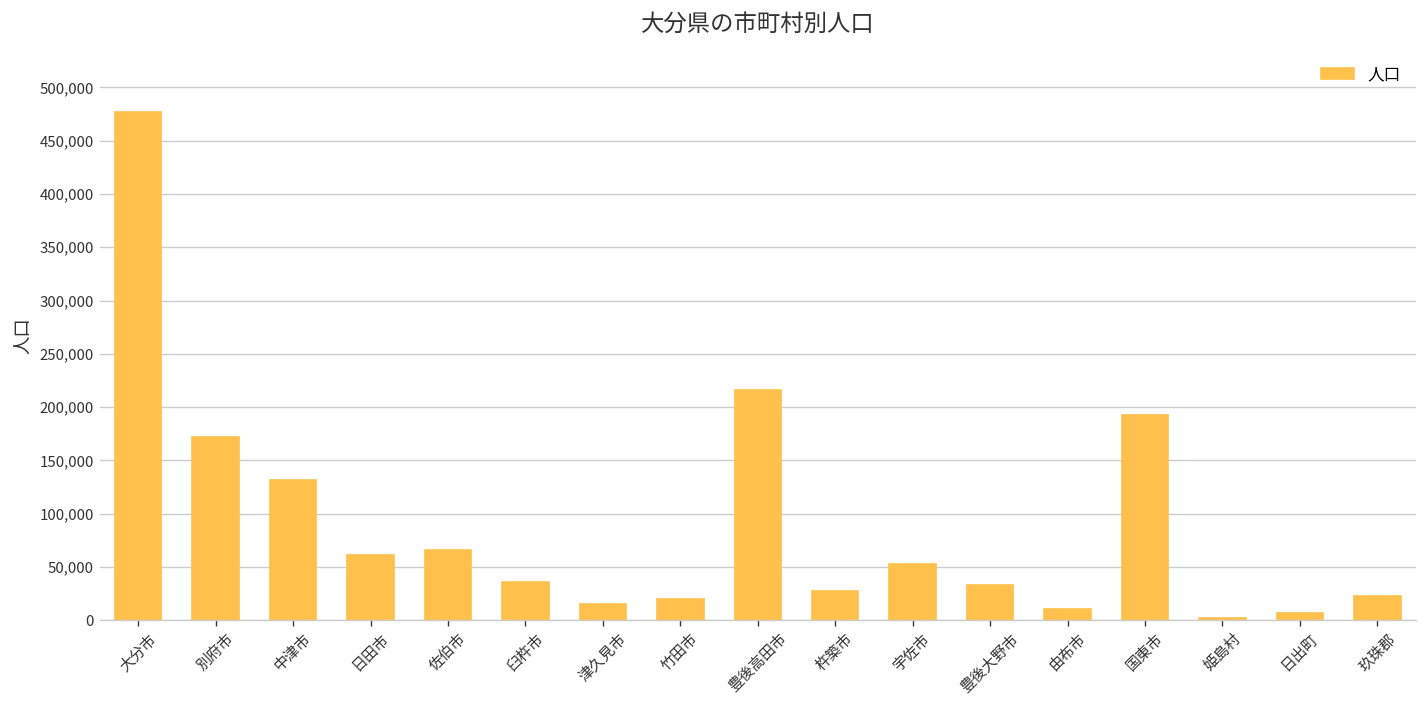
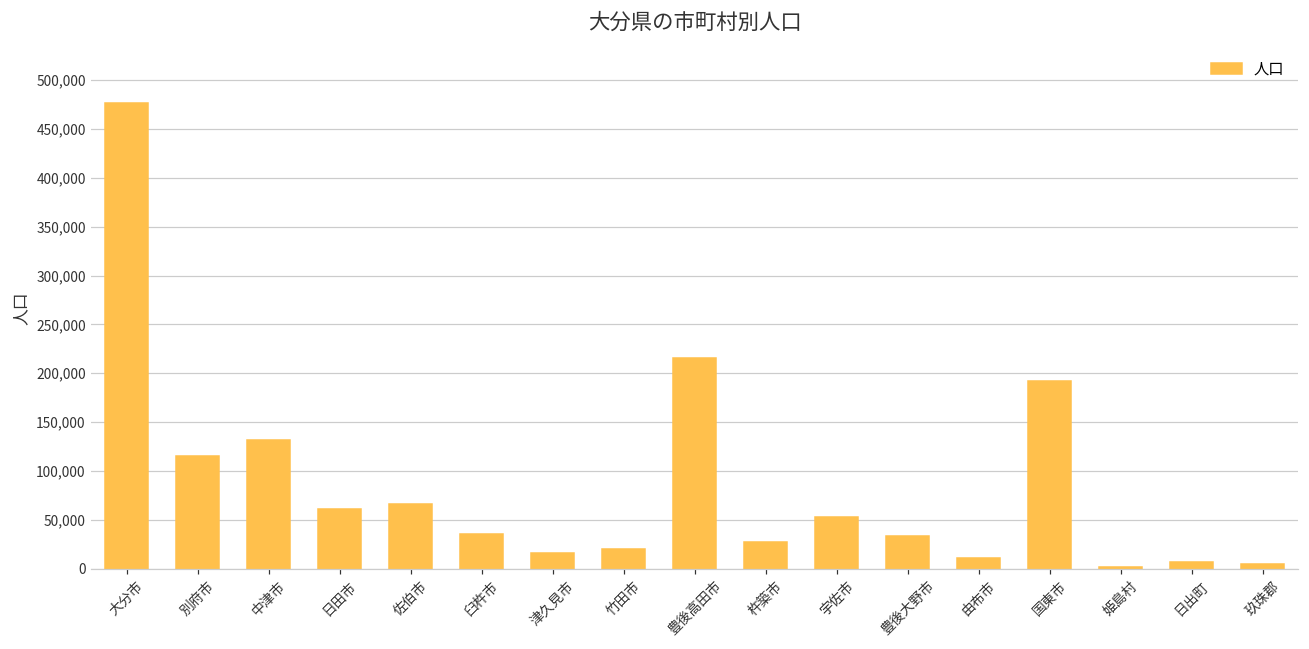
  {
    "大分市": "480,000",
-   "別府市": "170,000",
+   "別府市": "120,000",
    "中津市": "130,000",
    "日田市": "60,000",
    "佐伯市": "70,000",
    "臼杵市": "40,000",
    "津久見市": "20,000",
    "竹田市": "20,000",
    "豊後高田市": "220,000",
    "杵築市": "30,000",
    "宇佐市": "50,000",
    "豊後大野市": "30,000",
    "由布市": "10,000",
    "国東市": "190,000",
    "日出町": "10,000",
-   "玖珠郡": "20,000"
+   "玖珠郡": "0"
  }
